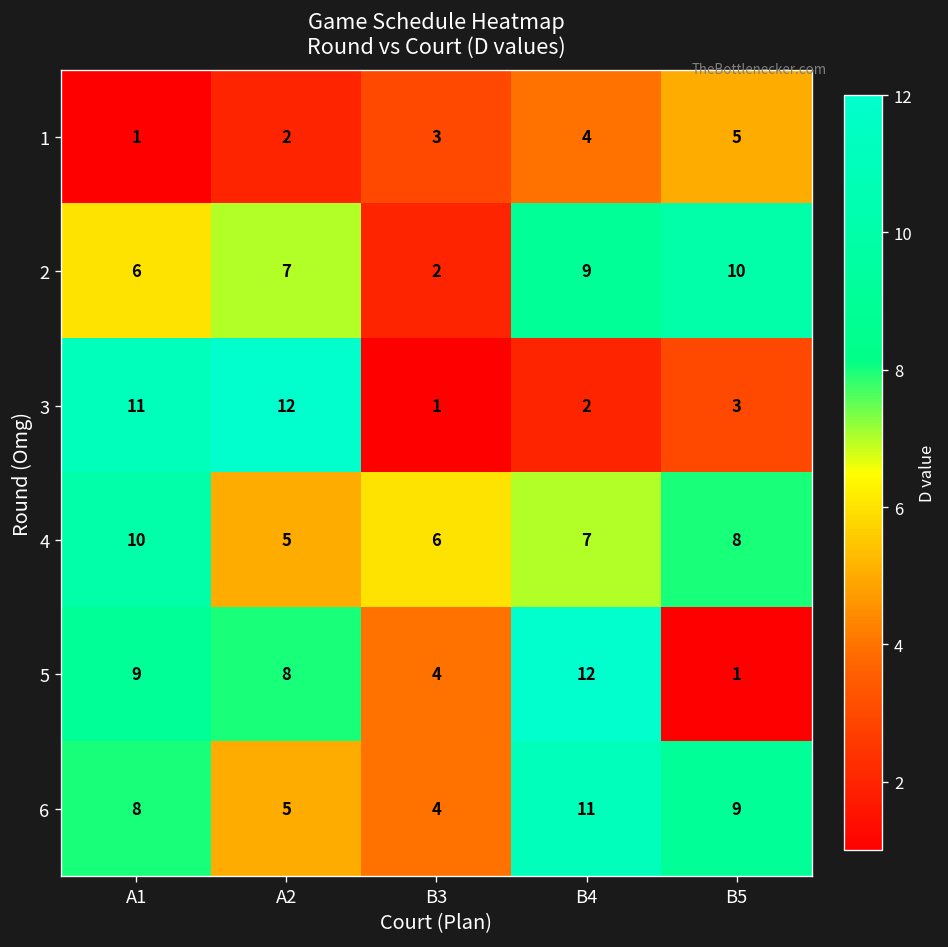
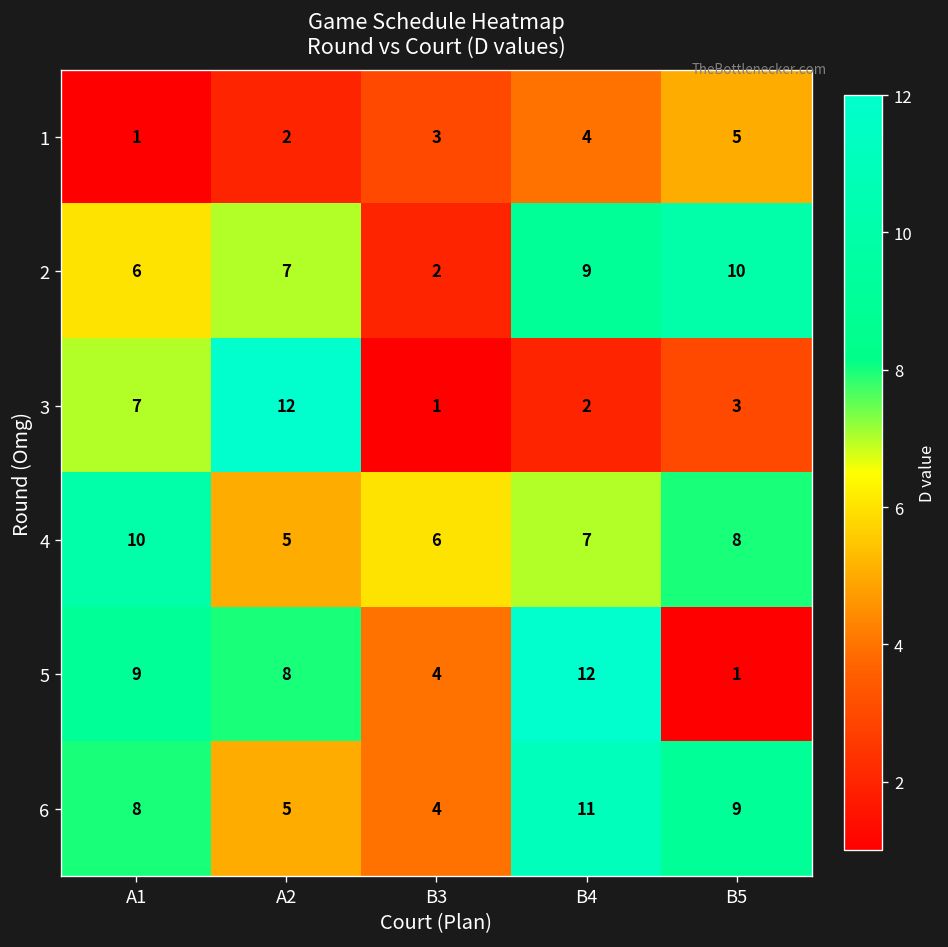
  {
    "1": {
      "A1": 1,
      "A2": 2,
      "B3": 3,
      "B4": 4,
      "B5": 5
    },
    "2": {
      "A1": 6,
      "A2": 7,
      "B3": 2,
      "B4": 9,
      "B5": 10
    },
    "3": {
-     "A1": 11,
+     "A1": 7,
      "A2": 12,
      "B3": 1,
      "B4": 2,
      "B5": 3
    },
    "4": {
      "A1": 10,
      "A2": 5,
      "B3": 6,
      "B4": 7,
      "B5": 8
    },
    "5": {
      "A1": 9,
      "A2": 8,
      "B3": 4,
      "B4": 12,
      "B5": 1
    },
    "6": {
      "A1": 8,
      "A2": 5,
      "B3": 4,
      "B4": 11,
      "B5": 9
    }
  }
